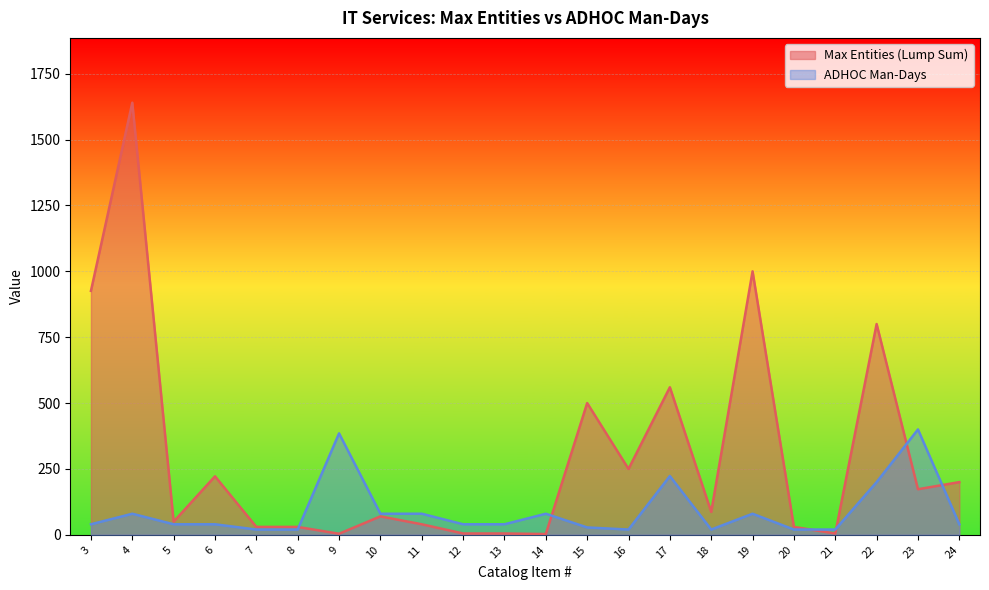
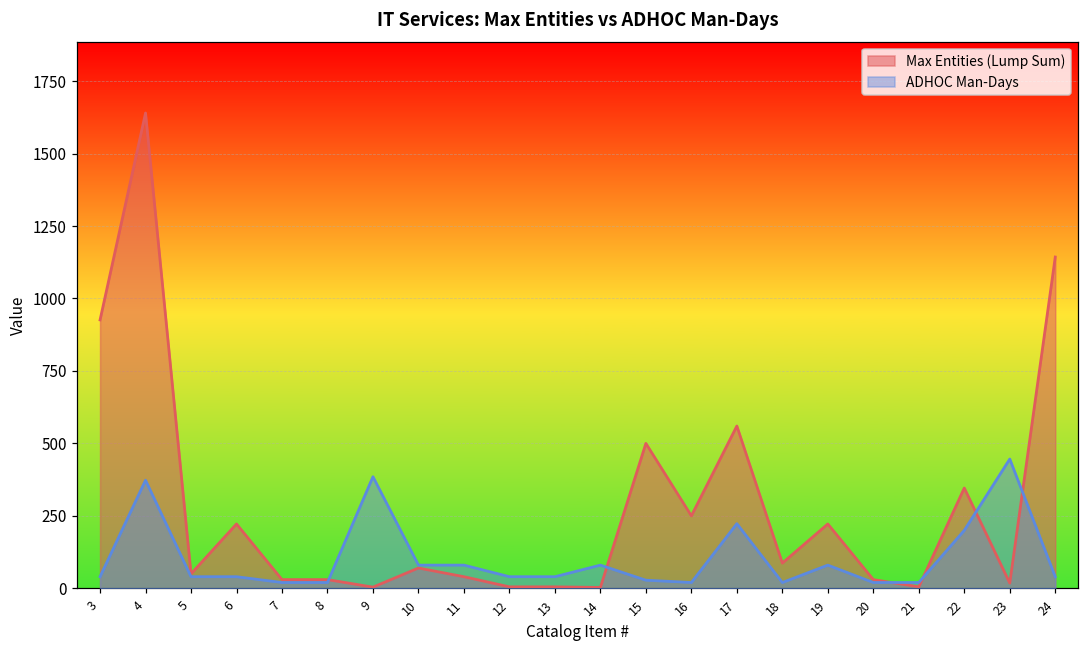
  {
    "Max Entities (Lump Sum)": {
      "3": 930,
      "4": 1640,
      "5": 50,
      "6": 220,
      "7": 30,
      "8": 30,
      "9": 0,
      "10": 70,
      "11": 40,
      "12": 10,
      "13": 10,
      "14": 0,
      "15": 500,
      "16": 250,
      "17": 560,
      "18": 90,
-     "19": 1000,
+     "19": 220,
      "20": 30,
      "21": 10,
-     "22": 800,
-     "23": 170,
-     "24": 200
+     "22": 350,
+     "23": 20,
+     "24": 1140
    },
    "ADHOC Man-Days": {
      "3": 40,
-     "4": 80,
+     "4": 370,
      "5": 40,
      "6": 40,
      "7": 20,
      "8": 20,
      "9": 390,
      "10": 80,
      "11": 80,
      "12": 40,
      "13": 40,
      "14": 80,
      "15": 30,
      "16": 20,
      "17": 220,
      "18": 20,
      "19": 80,
      "20": 20,
      "21": 20,
      "22": 200,
-     "23": 400,
+     "23": 450,
      "24": 40
    }
  }
